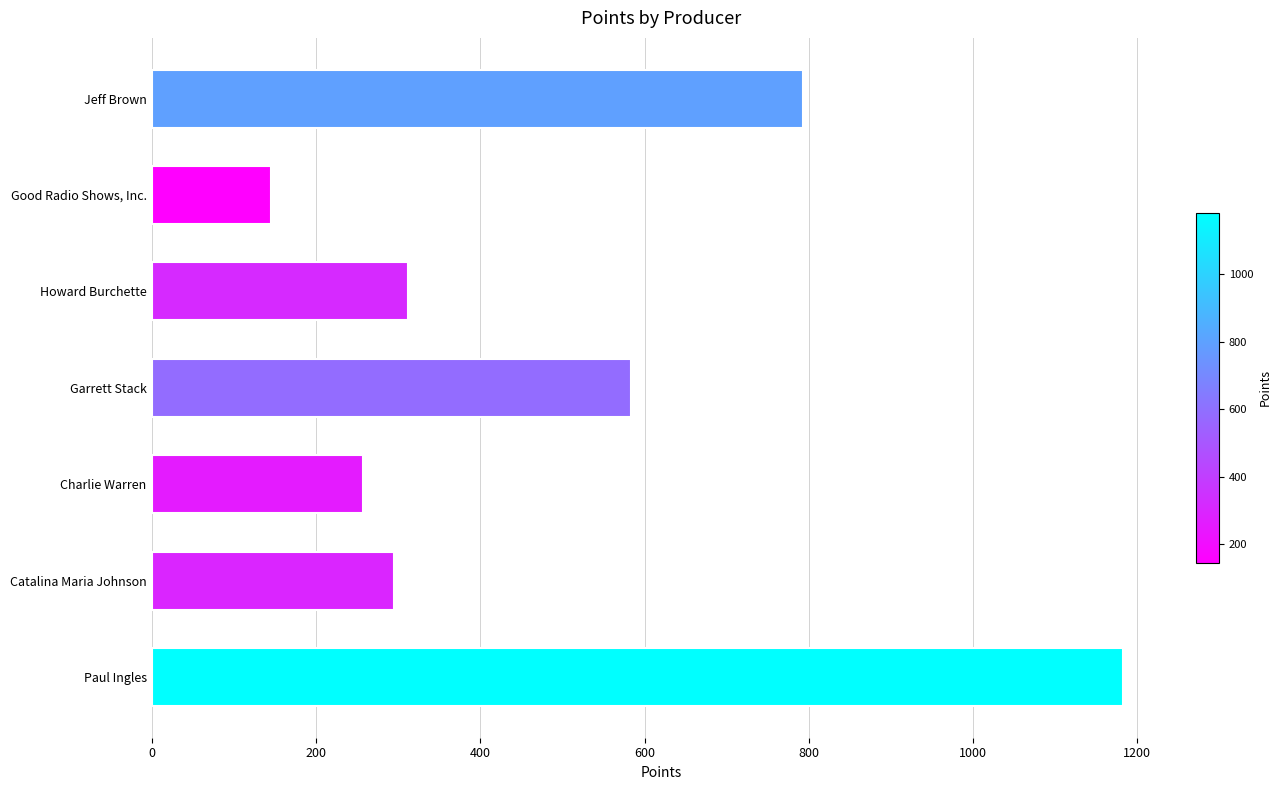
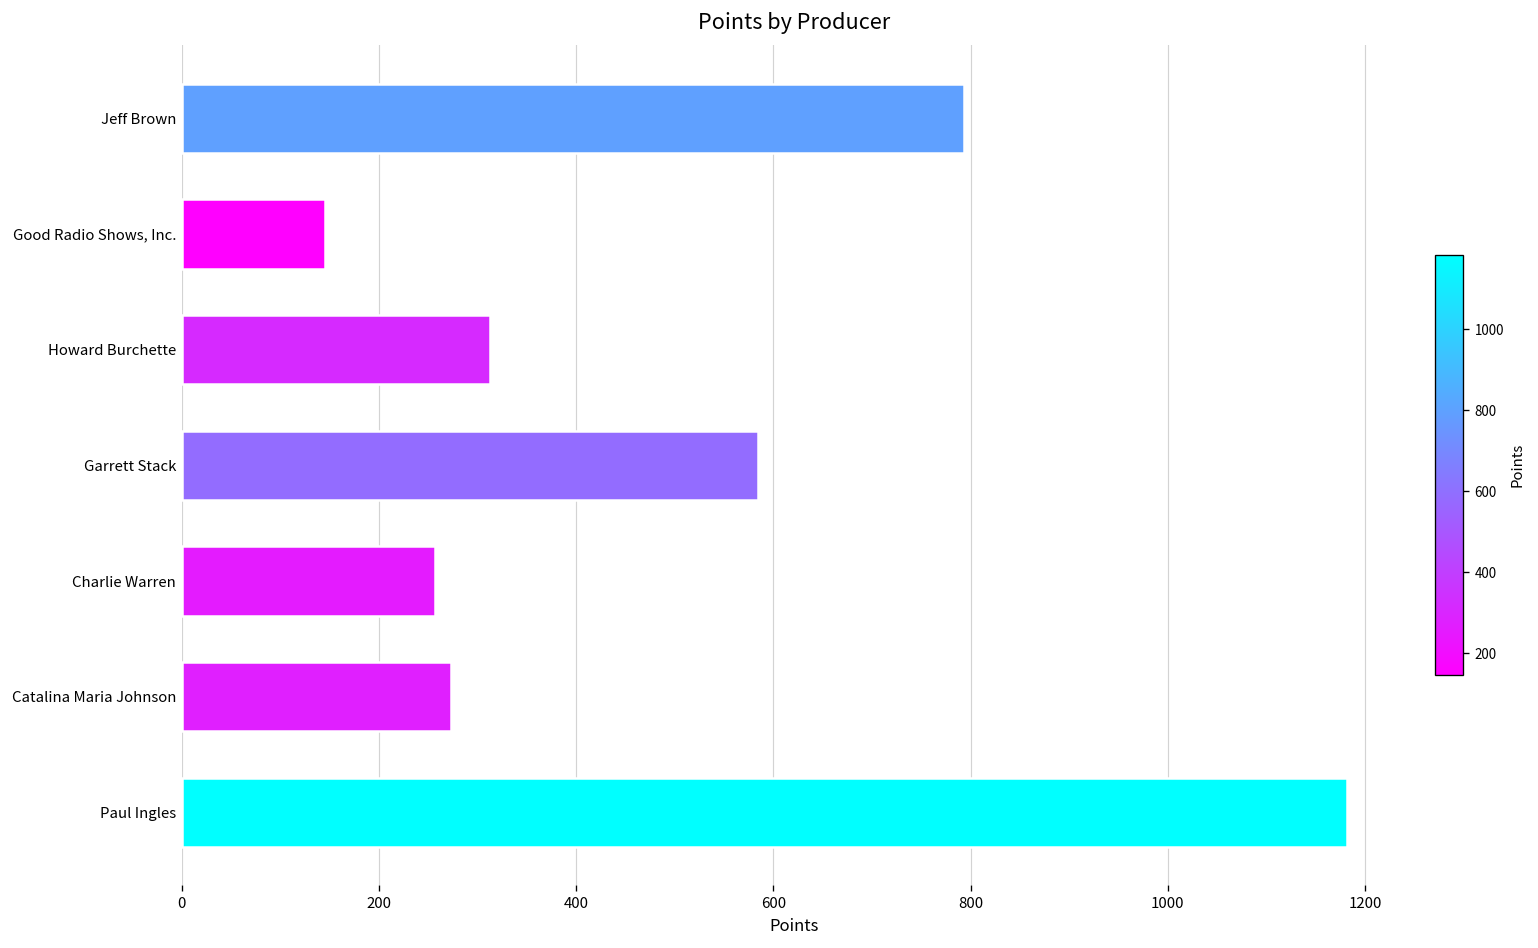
  {
    "Jeff Brown": 790,
    "Good Radio Shows, Inc.": 150,
    "Howard Burchette": 310,
    "Garrett Stack": 580,
    "Charlie Warren": 260,
-   "Catalina Maria Johnson": 300,
+   "Catalina Maria Johnson": 270,
    "Paul Ingles": 1180
  }
